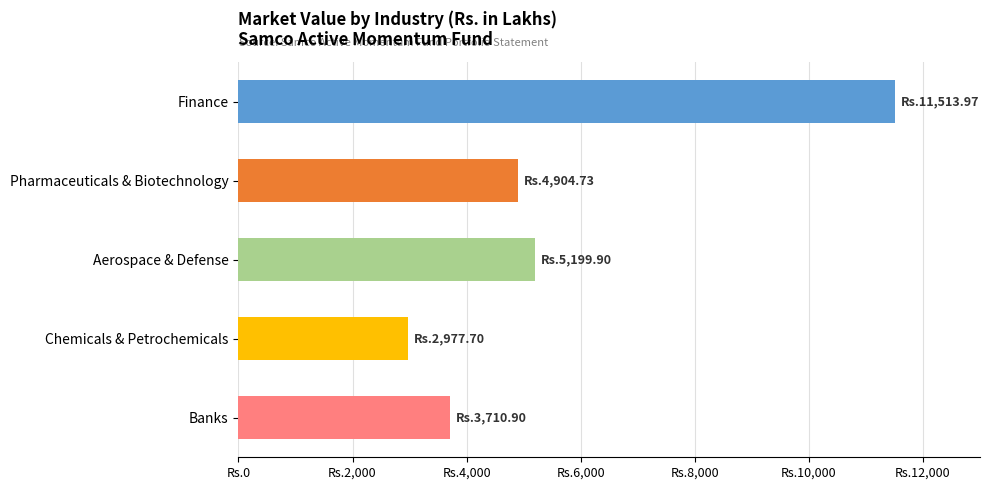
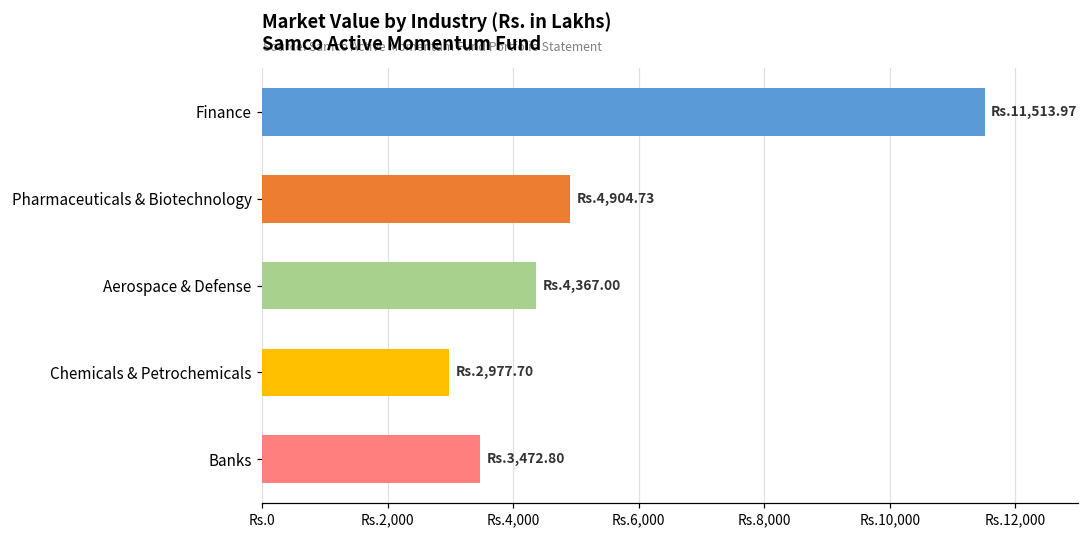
  {
    "Finance": "11,513.97",
    "Pharmaceuticals & Biotechnology": "4,904.73",
-   "Aerospace & Defense": "5,199.90",
+   "Aerospace & Defense": "4,367.00",
    "Chemicals & Petrochemicals": "2,977.70",
-   "Banks": "3,710.90"
+   "Banks": "3,472.80"
  }
